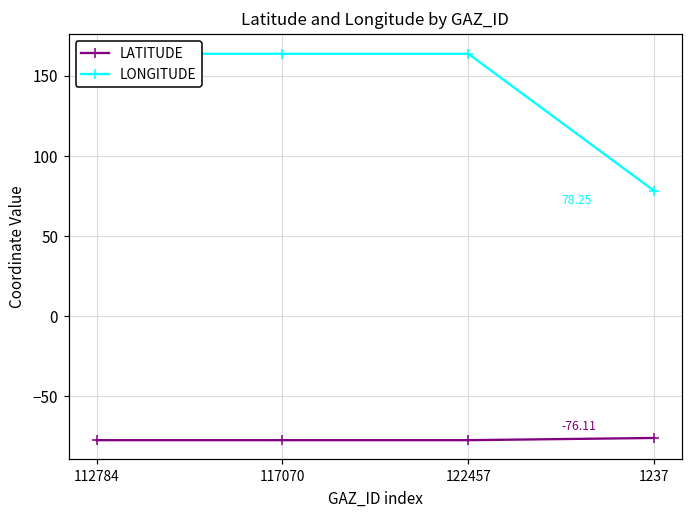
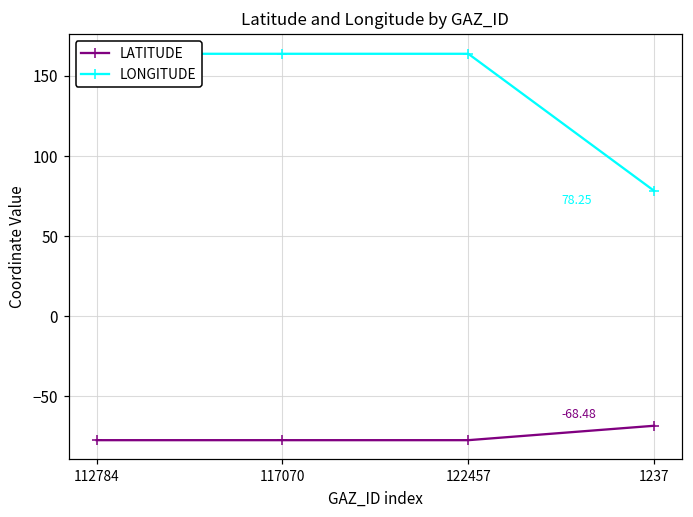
  {
    "LATITUDE": {
-     "1237": -76.11
+     "1237": -68.48
    },
    "LONGITUDE": {
      "117070": 164,
      "122457": 164,
      "1237": 78
    }
  }
